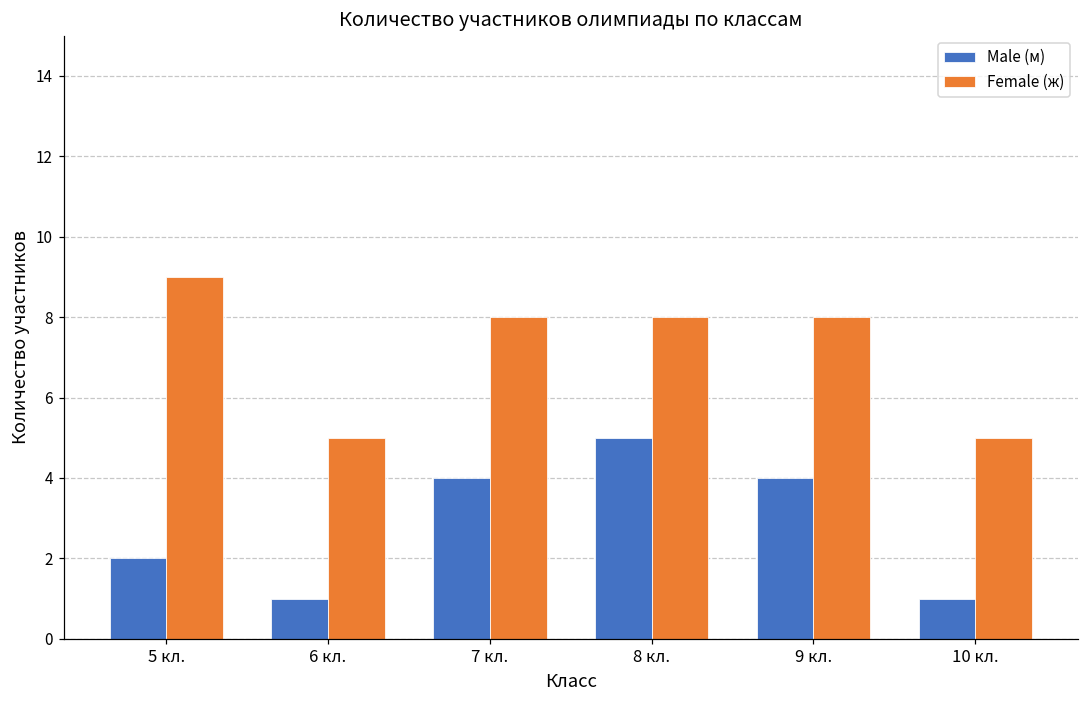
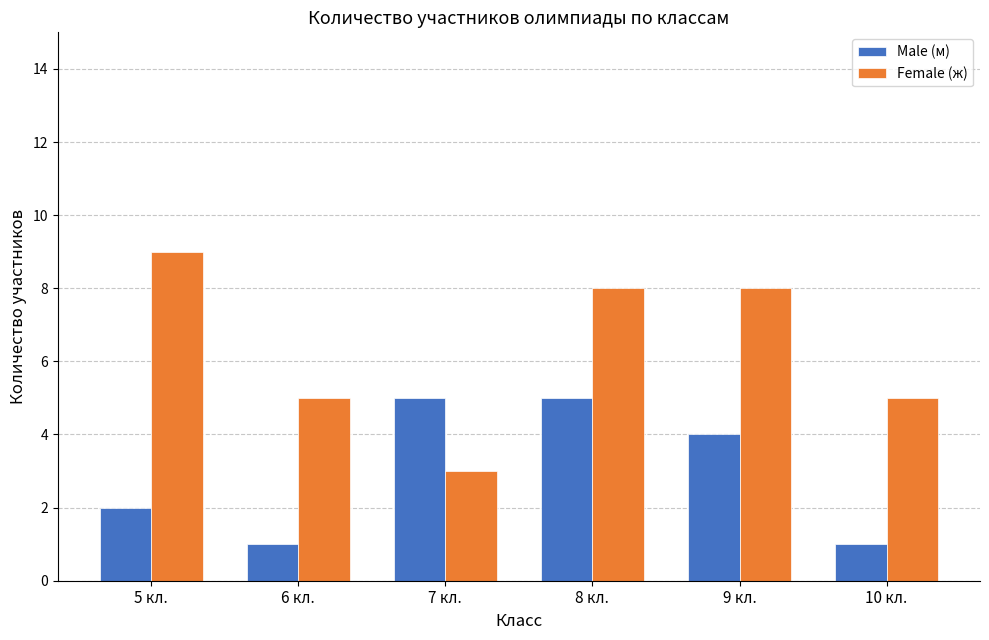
  {
    "Male (м)": {
      "5 кл.": 2,
      "6 кл.": 1,
-     "7 кл.": 4,
+     "7 кл.": 5,
      "8 кл.": 5,
      "9 кл.": 4,
      "10 кл.": 1
    },
    "Female (ж)": {
      "5 кл.": 9,
      "6 кл.": 5,
-     "7 кл.": 8,
+     "7 кл.": 3,
      "8 кл.": 8,
      "9 кл.": 8,
      "10 кл.": 5
    }
  }
